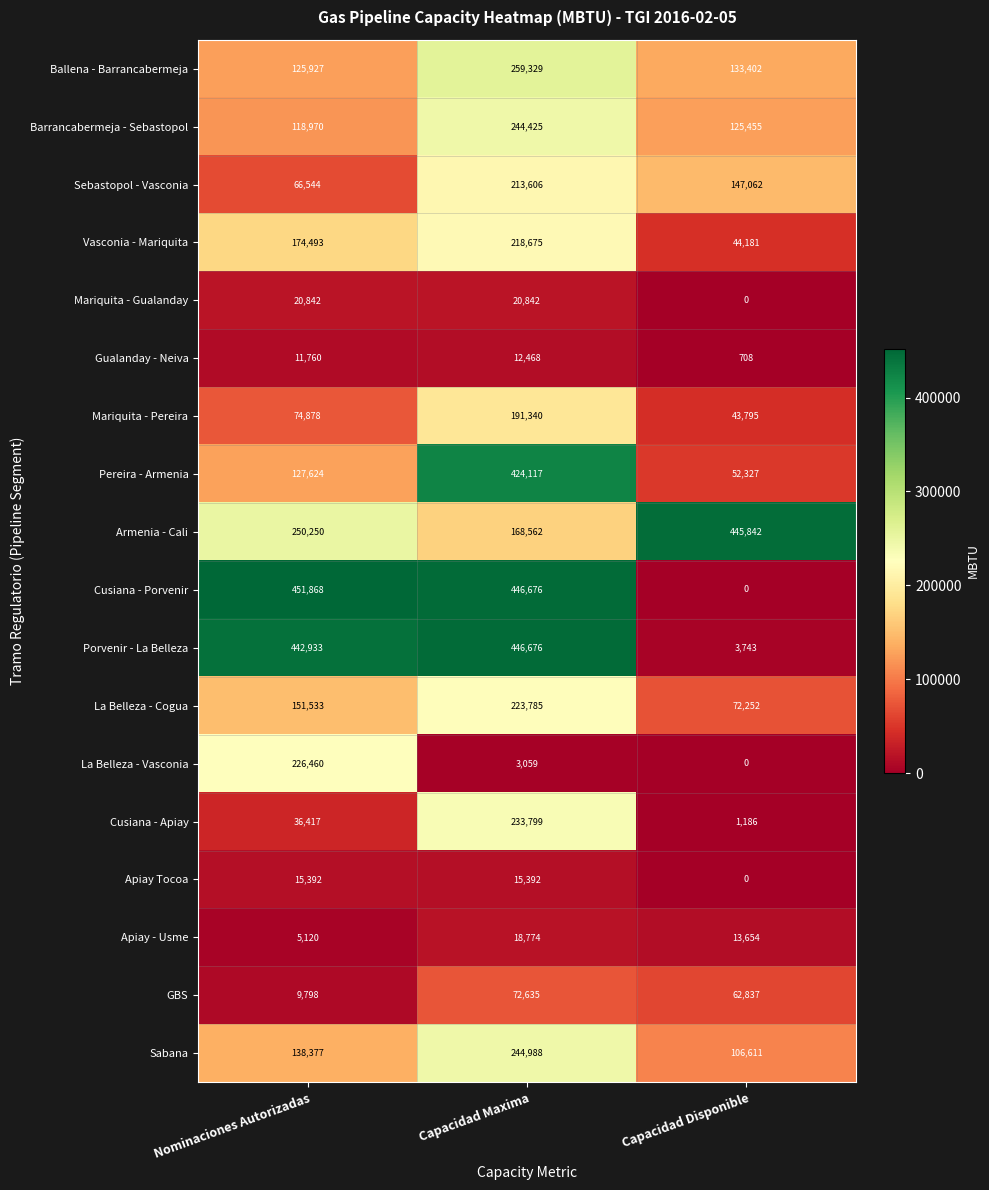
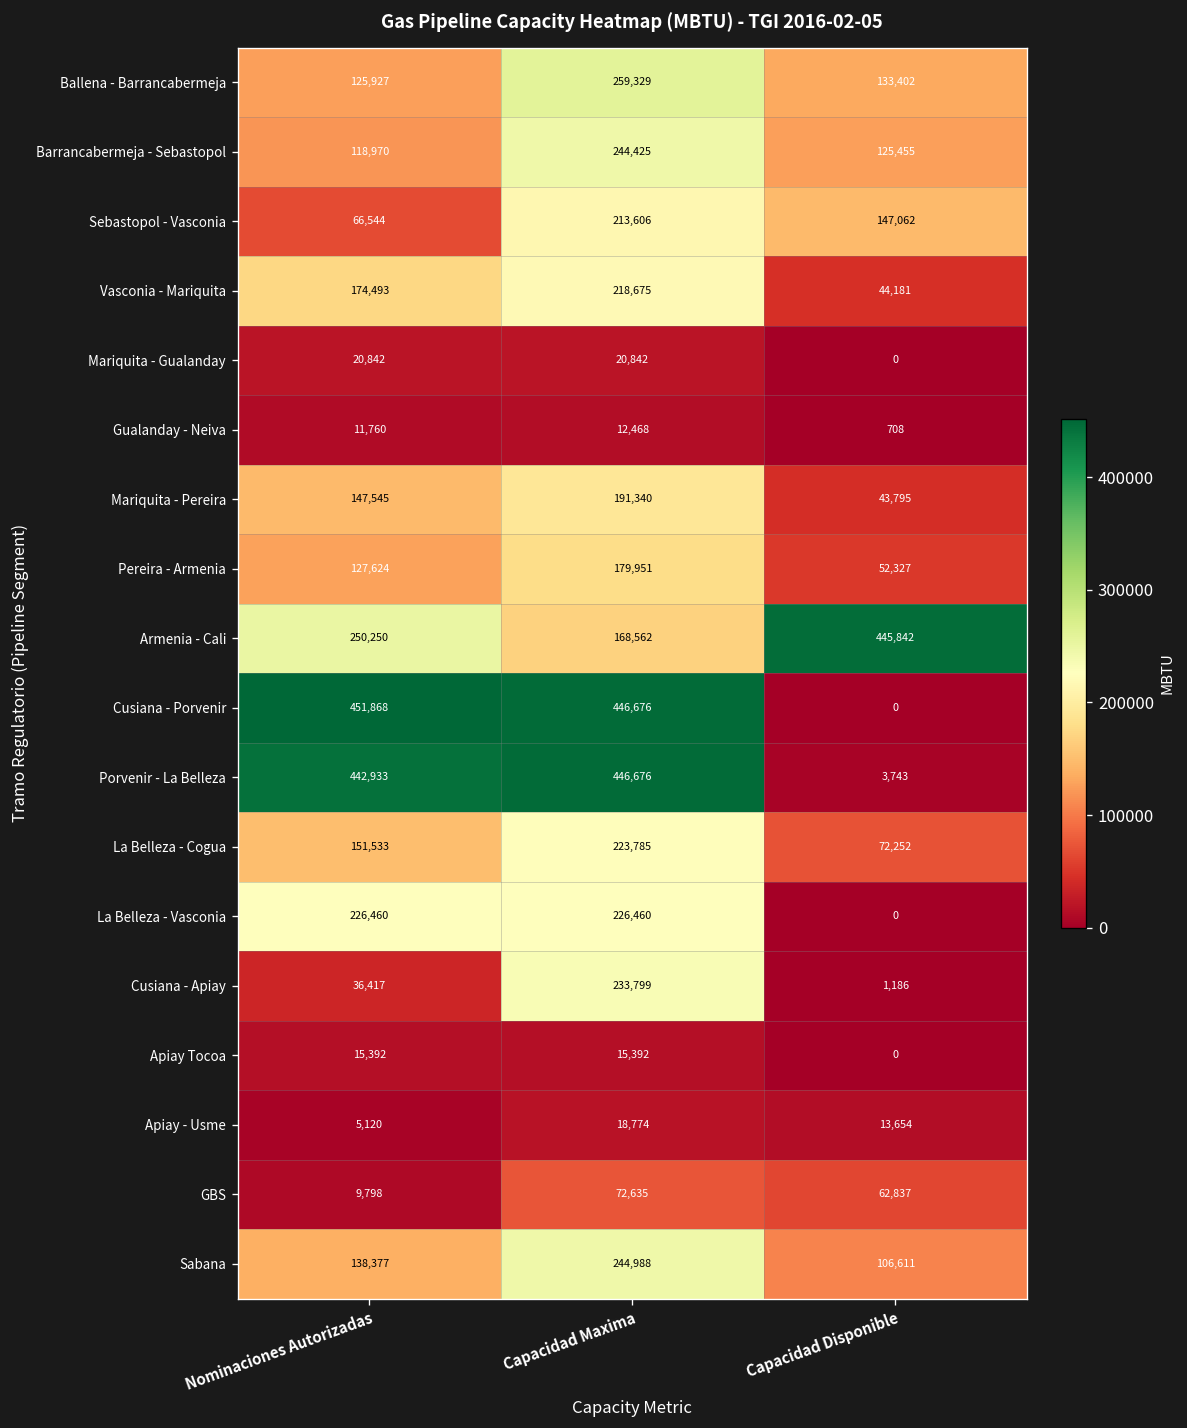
  {
    "Ballena - Barrancabermeja": {
      "Nominaciones Autorizadas": "125,927",
      "Capacidad Maxima": "259,329",
      "Capacidad Disponible": "133,402"
    },
    "Barrancabermeja - Sebastopol": {
      "Nominaciones Autorizadas": "118,970",
      "Capacidad Maxima": "244,425",
      "Capacidad Disponible": "125,455"
    },
    "Sebastopol - Vasconia": {
      "Nominaciones Autorizadas": "66,544",
      "Capacidad Maxima": "213,606",
      "Capacidad Disponible": "147,062"
    },
    "Vasconia - Mariquita": {
      "Nominaciones Autorizadas": "174,493",
      "Capacidad Maxima": "218,675",
      "Capacidad Disponible": "44,181"
    },
    "Mariquita - Gualanday": {
      "Nominaciones Autorizadas": "20,842",
      "Capacidad Maxima": "20,842",
      "Capacidad Disponible": "0"
    },
    "Gualanday - Neiva": {
      "Nominaciones Autorizadas": "11,760",
      "Capacidad Maxima": "12,468",
      "Capacidad Disponible": "708"
    },
    "Mariquita - Pereira": {
-     "Nominaciones Autorizadas": "74,878",
+     "Nominaciones Autorizadas": "147,545",
      "Capacidad Maxima": "191,340",
      "Capacidad Disponible": "43,795"
    },
    "Pereira - Armenia": {
      "Nominaciones Autorizadas": "127,624",
-     "Capacidad Maxima": "424,117",
+     "Capacidad Maxima": "179,951",
      "Capacidad Disponible": "52,327"
    },
    "Armenia - Cali": {
      "Nominaciones Autorizadas": "250,250",
      "Capacidad Maxima": "168,562",
      "Capacidad Disponible": "445,842"
    },
    "Cusiana - Porvenir": {
      "Nominaciones Autorizadas": "451,868",
      "Capacidad Maxima": "446,676",
      "Capacidad Disponible": "0"
    },
    "Porvenir - La Belleza": {
      "Nominaciones Autorizadas": "442,933",
      "Capacidad Maxima": "446,676",
      "Capacidad Disponible": "3,743"
    },
    "La Belleza - Cogua": {
      "Nominaciones Autorizadas": "151,533",
      "Capacidad Maxima": "223,785",
      "Capacidad Disponible": "72,252"
    },
    "La Belleza - Vasconia": {
      "Nominaciones Autorizadas": "226,460",
-     "Capacidad Maxima": "3,059",
+     "Capacidad Maxima": "226,460",
      "Capacidad Disponible": "0"
    },
    "Cusiana - Apiay": {
      "Nominaciones Autorizadas": "36,417",
      "Capacidad Maxima": "233,799",
      "Capacidad Disponible": "1,186"
    },
    "Apiay Tocoa": {
      "Nominaciones Autorizadas": "15,392",
      "Capacidad Maxima": "15,392",
      "Capacidad Disponible": "0"
    },
    "Apiay - Usme": {
      "Nominaciones Autorizadas": "5,120",
      "Capacidad Maxima": "18,774",
      "Capacidad Disponible": "13,654"
    },
    "GBS": {
      "Nominaciones Autorizadas": "9,798",
      "Capacidad Maxima": "72,635",
      "Capacidad Disponible": "62,837"
    },
    "Sabana": {
      "Nominaciones Autorizadas": "138,377",
      "Capacidad Maxima": "244,988",
      "Capacidad Disponible": "106,611"
    }
  }
